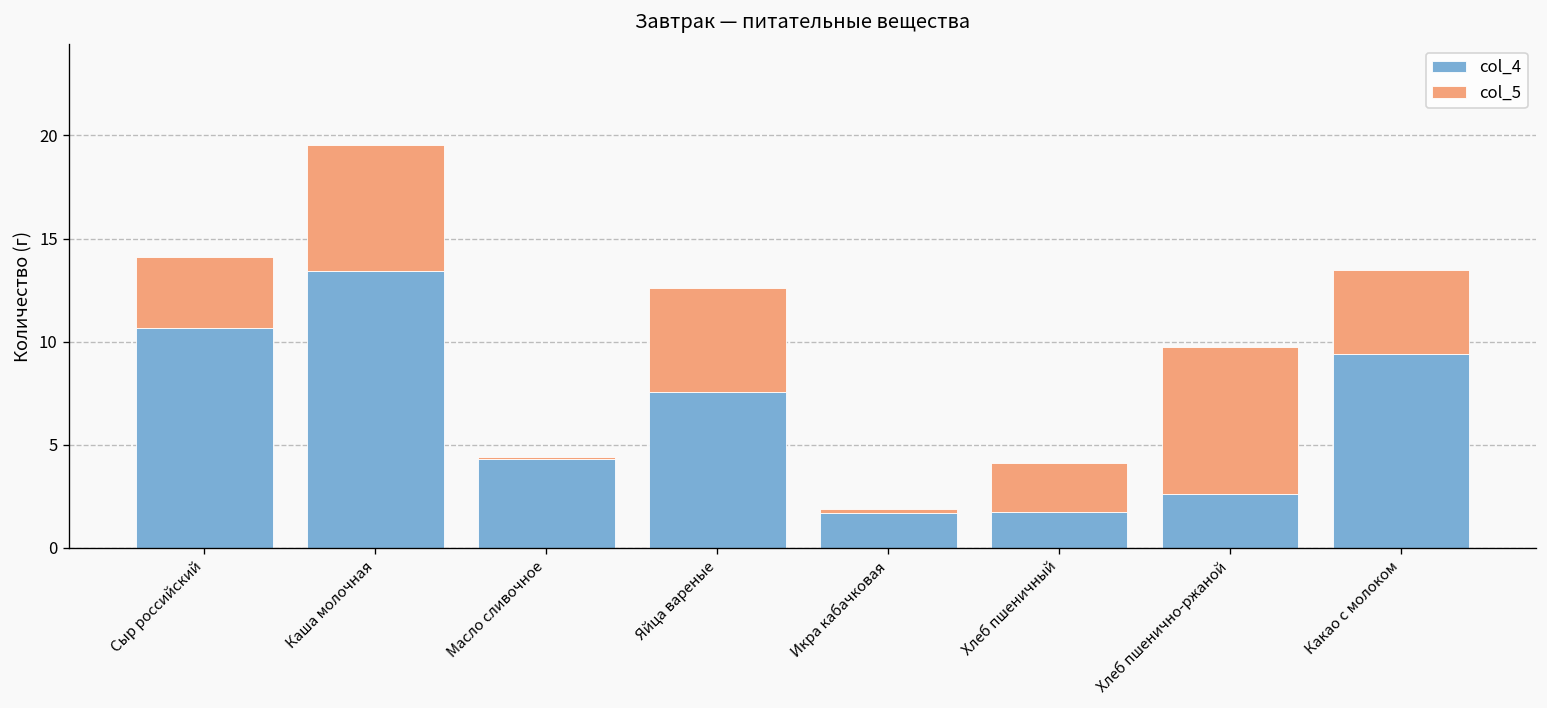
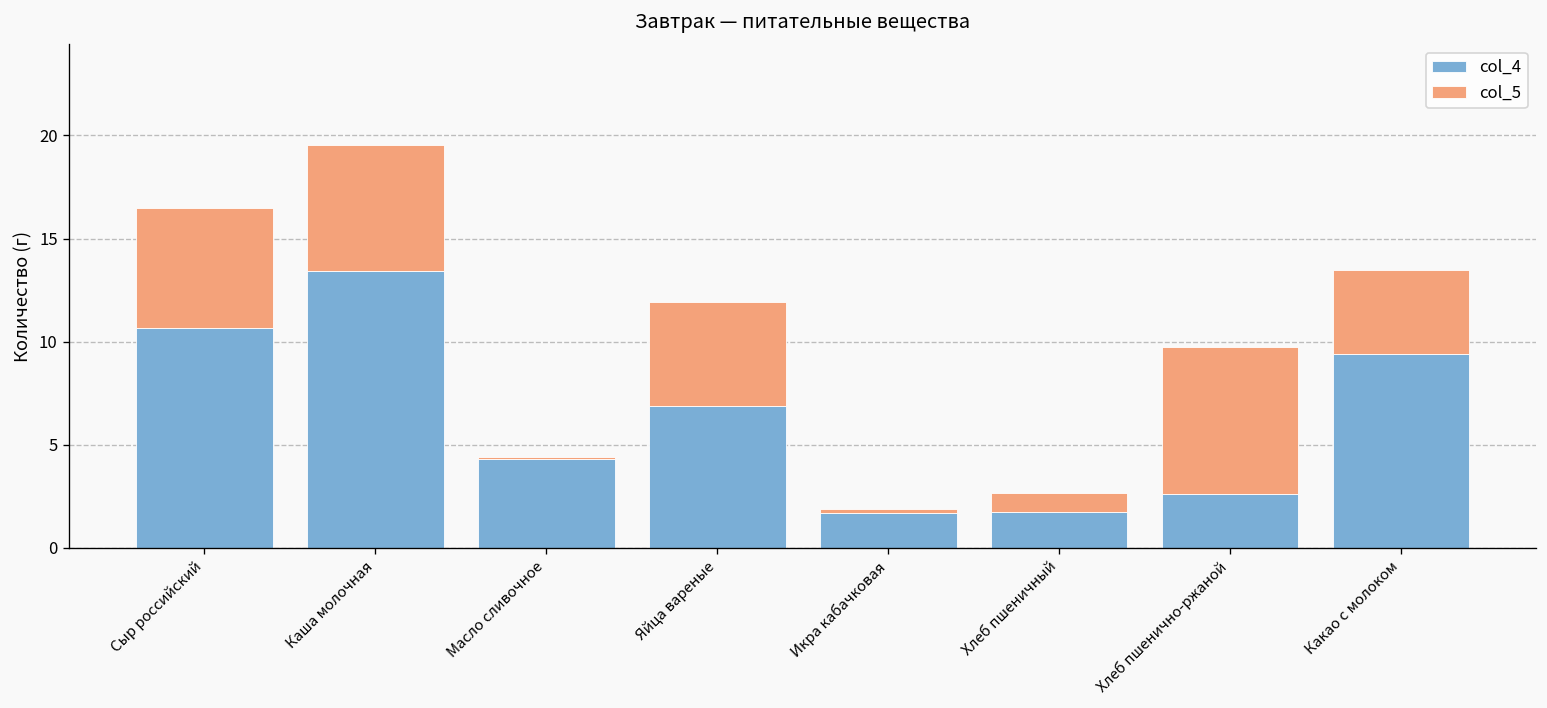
  {
    "col_4": {
      "Сыр российский": 10.6,
      "Каша молочная": 13.4,
      "Масло сливочное": 4.3,
-     "Яйца вареные": 7.5,
+     "Яйца вареные": 6.9,
      "Икра кабачковая": 1.7,
      "Хлеб пшеничный": 1.7,
      "Хлеб пшенично-ржаной": 2.6,
      "Какао с молоком": 9.4
    },
    "col_5": {
-     "Сыр российский": 3.5,
+     "Сыр российский": 5.8,
      "Каша молочная": 6.1,
      "Яйца вареные": 5.1,
      "Икра кабачковая": 0.2,
-     "Хлеб пшеничный": 2.4,
+     "Хлеб пшеничный": 0.9,
      "Хлеб пшенично-ржаной": 7.1,
      "Какао с молоком": 4.1
    }
  }
